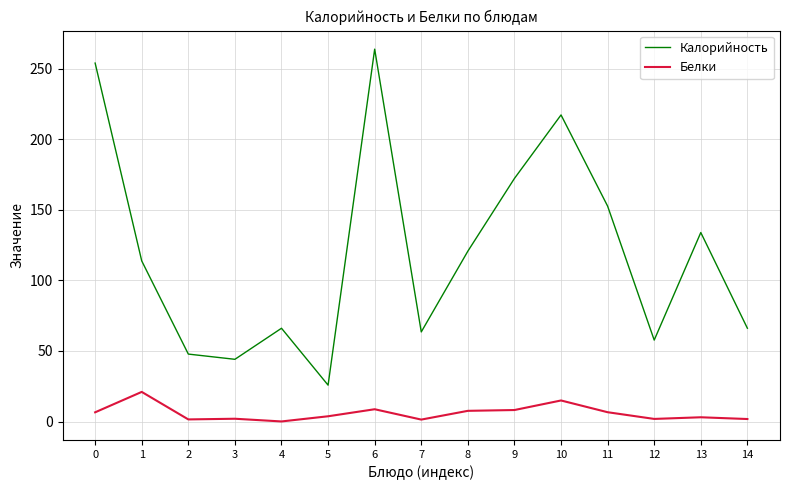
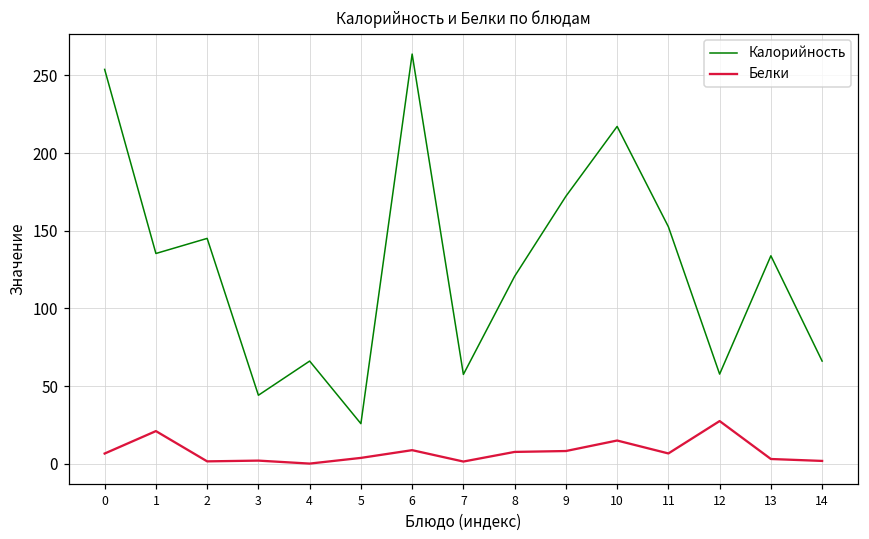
  {
    "Калорийность": {
      "0": 254,
-     "1": 114,
-     "2": 48,
+     "1": 135,
+     "2": 145,
      "3": 44,
      "4": 66,
      "5": 26,
      "6": 264,
-     "7": 64,
+     "7": 58,
      "8": 121,
      "9": 172,
      "10": 217,
      "11": 153,
      "12": 58,
      "13": 134,
      "14": 66
    },
    "Белки": {
      "0": 7,
      "1": 21,
      "2": 2,
      "3": 2,
      "4": 0,
      "5": 4,
      "6": 9,
      "7": 1,
      "8": 8,
      "9": 8,
      "10": 15,
      "11": 7,
-     "12": 2,
+     "12": 27,
      "13": 3,
      "14": 2
    }
  }
